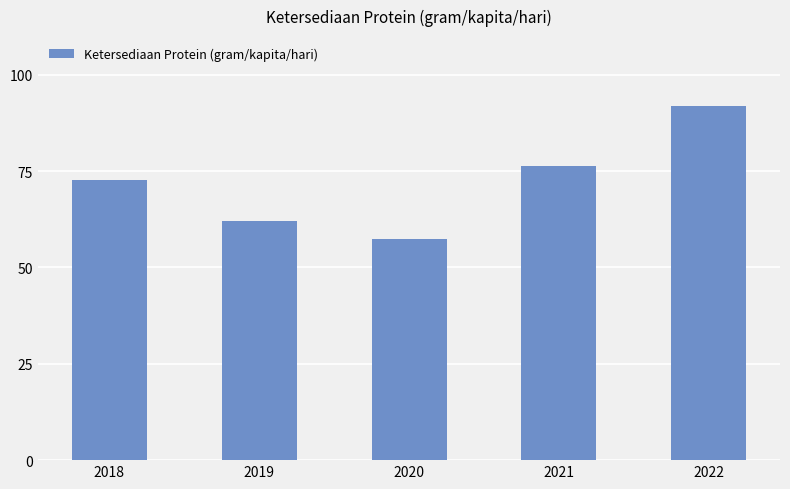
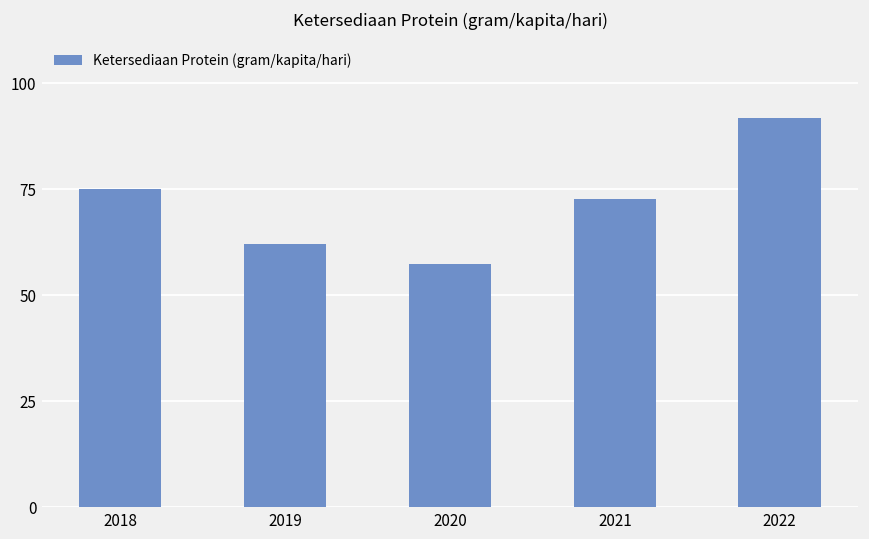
  {
-   "2018": 73,
+   "2018": 75,
    "2019": 62,
    "2020": 57,
-   "2021": 76,
+   "2021": 73,
    "2022": 92
  }
